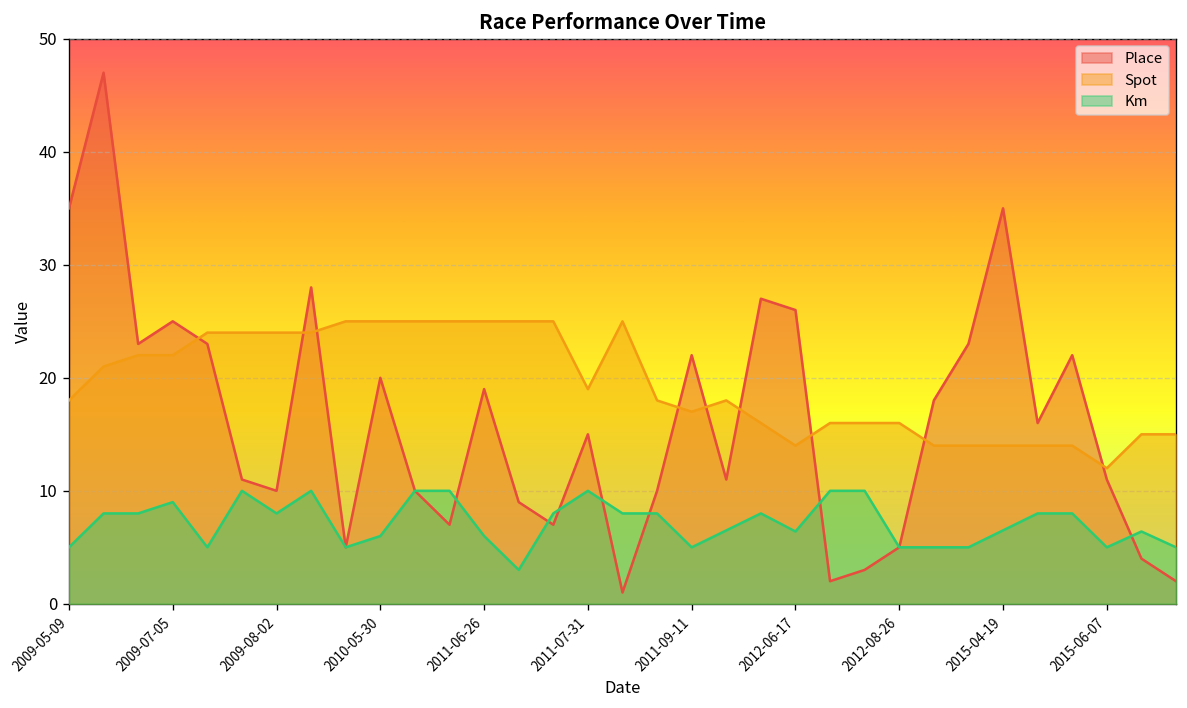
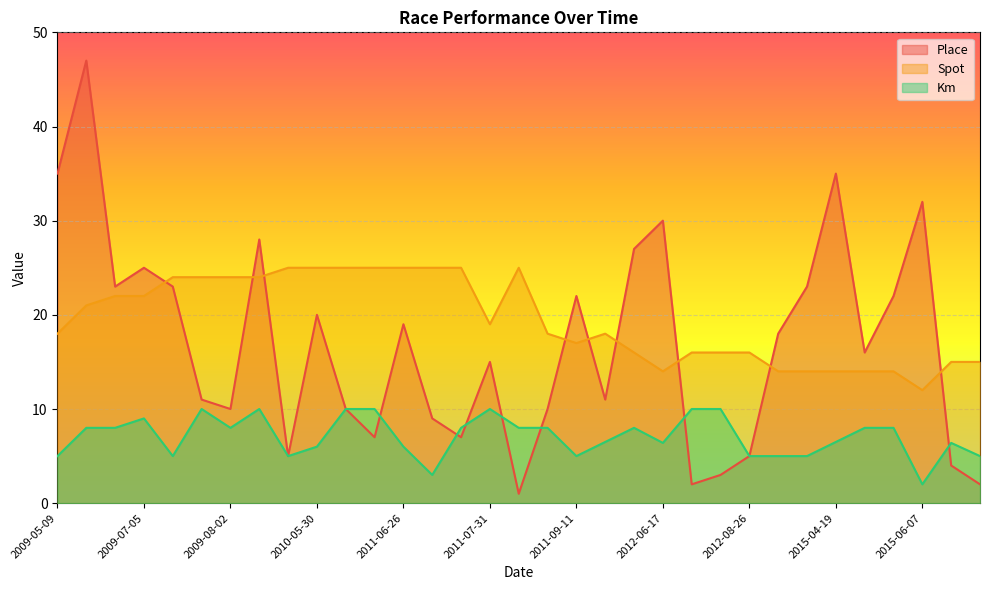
  {
    "Place": {
      "2009-05-09": 35,
      "2009-07-05": 25,
      "2009-08-02": 10,
      "2010-05-30": 20,
      "2011-06-26": 19,
      "2011-07-31": 15,
      "2011-09-11": 22,
-     "2012-06-17": 26,
+     "2012-06-17": 30,
      "2015-04-19": 35,
-     "2015-06-07": 11
+     "2015-06-07": 32
    },
    "Spot": {
      "2009-05-09": 18,
      "2009-07-05": 22,
      "2009-08-02": 24,
      "2010-05-30": 25,
      "2011-06-26": 25,
      "2011-07-31": 19,
      "2011-09-11": 17,
      "2012-06-17": 14,
      "2012-08-26": 16,
      "2015-04-19": 14,
      "2015-06-07": 12
    },
    "Km": {
      "2009-05-09": 5,
      "2009-07-05": 9,
      "2009-08-02": 8,
      "2010-05-30": 6,
      "2011-06-26": 6,
      "2011-07-31": 10,
      "2011-09-11": 5,
      "2012-06-17": 6,
      "2015-04-19": 7,
-     "2015-06-07": 5
+     "2015-06-07": 2
    }
  }
